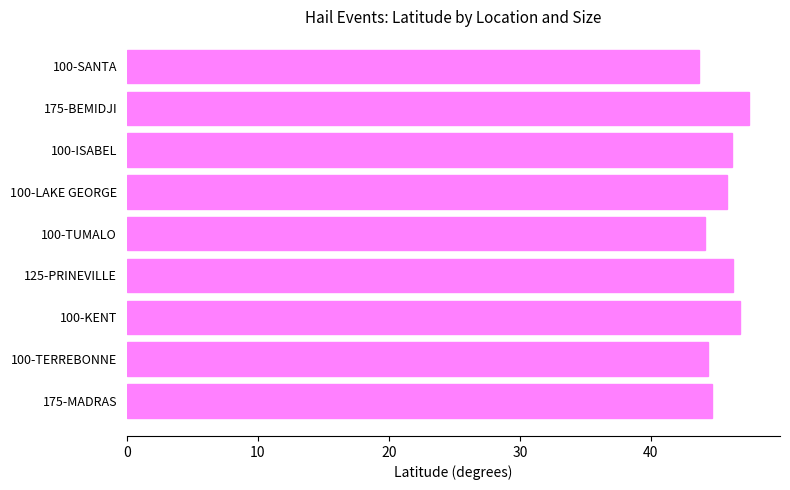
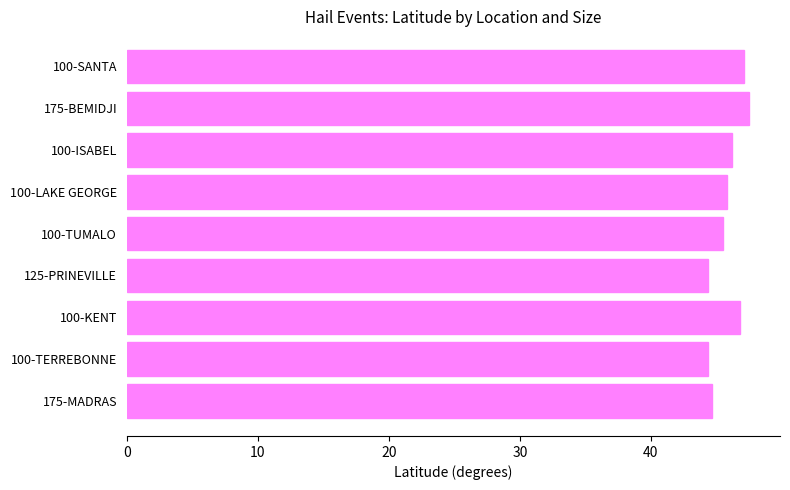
  {
-   "100-SANTA": 43.7,
+   "100-SANTA": 47.1,
    "175-BEMIDJI": 47.5,
    "100-ISABEL": 46.2,
    "100-LAKE GEORGE": 45.8,
-   "100-TUMALO": 44.2,
-   "125-PRINEVILLE": 46.2,
+   "100-TUMALO": 45.5,
+   "125-PRINEVILLE": 44.3,
    "100-KENT": 46.8,
    "100-TERREBONNE": 44.4,
    "175-MADRAS": 44.6
  }
